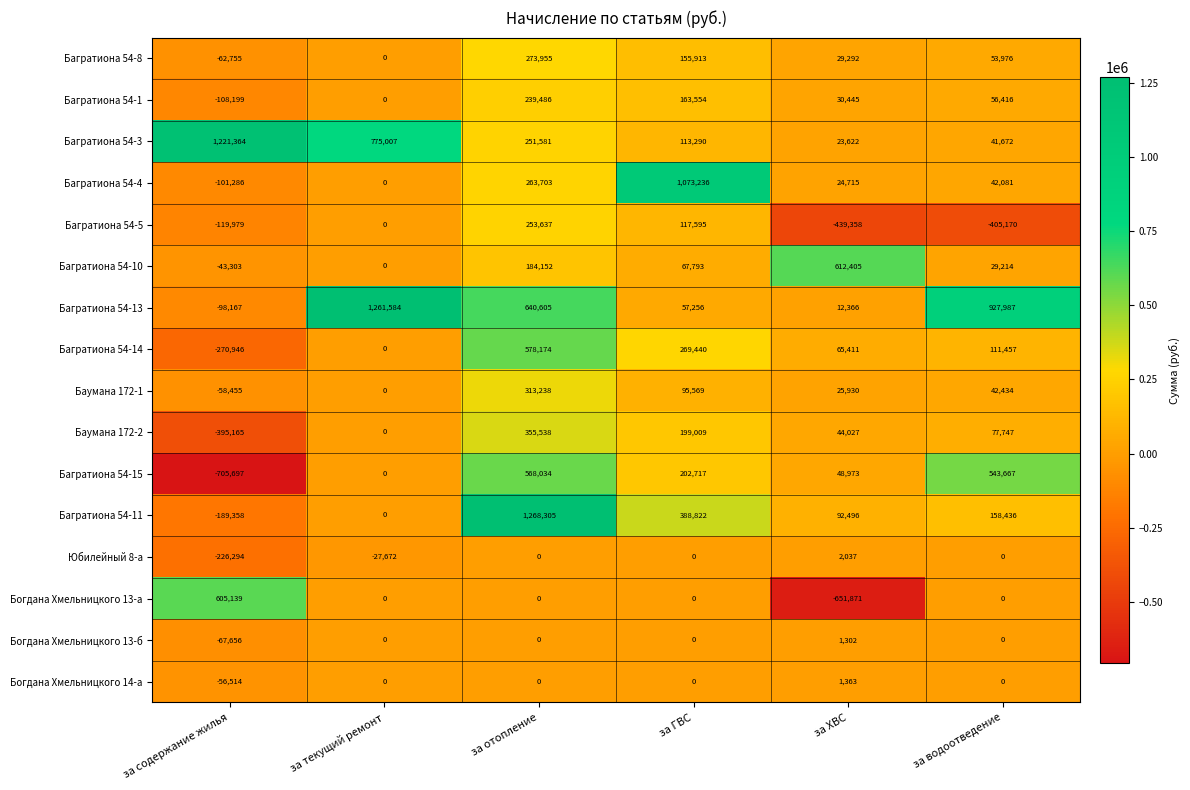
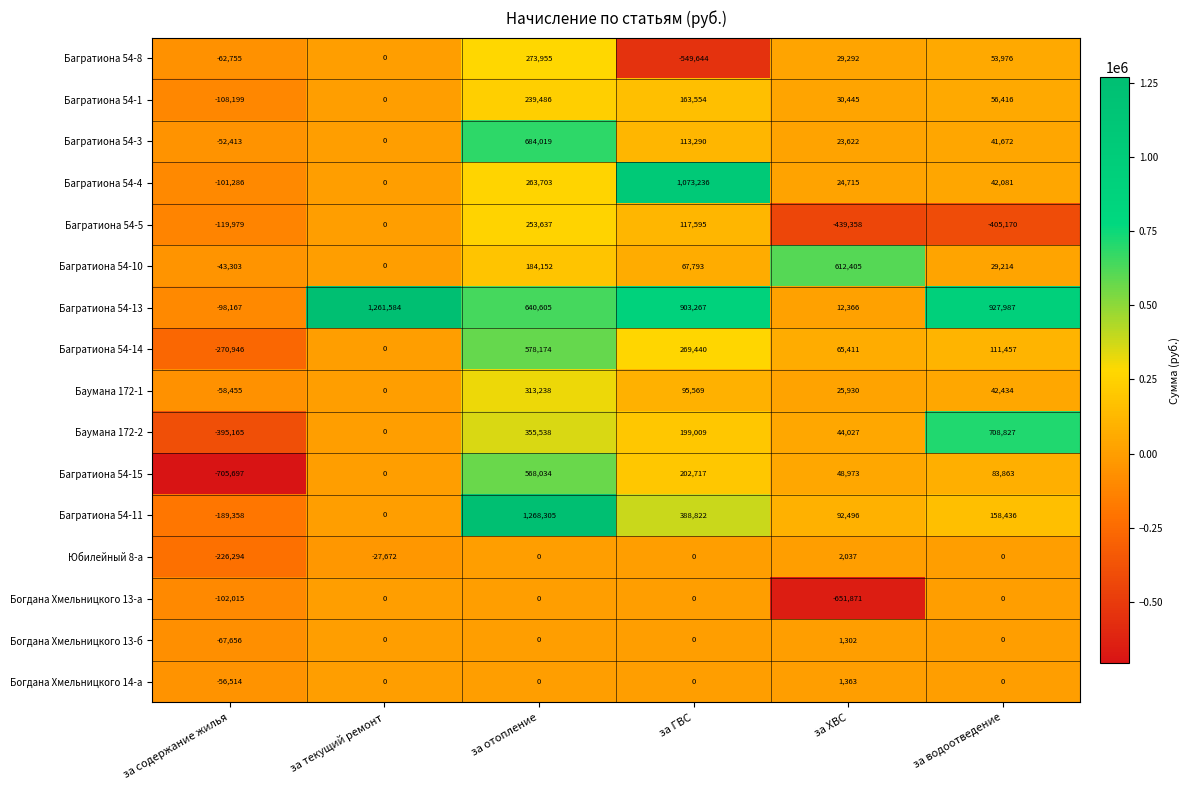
  {
    "Багратиона 54-8": {
      "за содержание жилья": "-62,755",
      "за текущий ремонт": "0",
      "за отопление": "273,955",
-     "за ГВС": "155,913",
+     "за ГВС": "-549,644",
      "за ХВС": "29,292",
      "за водоотведение": "53,976"
    },
    "Багратиона 54-1": {
      "за содержание жилья": "-108,199",
      "за текущий ремонт": "0",
      "за отопление": "239,486",
      "за ГВС": "163,554",
      "за ХВС": "30,445",
      "за водоотведение": "56,416"
    },
    "Багратиона 54-3": {
-     "за содержание жилья": "1,221,364",
-     "за текущий ремонт": "775,007",
-     "за отопление": "251,581",
+     "за содержание жилья": "-52,413",
+     "за текущий ремонт": "0",
+     "за отопление": "684,019",
      "за ГВС": "113,290",
      "за ХВС": "23,622",
      "за водоотведение": "41,672"
    },
    "Багратиона 54-4": {
      "за содержание жилья": "-101,286",
      "за текущий ремонт": "0",
      "за отопление": "263,703",
      "за ГВС": "1,073,236",
      "за ХВС": "24,715",
      "за водоотведение": "42,081"
    },
    "Багратиона 54-5": {
      "за содержание жилья": "-119,979",
      "за текущий ремонт": "0",
      "за отопление": "253,637",
      "за ГВС": "117,595",
      "за ХВС": "-439,358",
      "за водоотведение": "-405,170"
    },
    "Багратиона 54-10": {
      "за содержание жилья": "-43,303",
      "за текущий ремонт": "0",
      "за отопление": "184,152",
      "за ГВС": "67,793",
      "за ХВС": "612,405",
      "за водоотведение": "29,214"
    },
    "Багратиона 54-13": {
      "за содержание жилья": "-98,167",
      "за текущий ремонт": "1,261,584",
      "за отопление": "640,605",
-     "за ГВС": "57,256",
+     "за ГВС": "903,267",
      "за ХВС": "12,366",
      "за водоотведение": "927,987"
    },
    "Багратиона 54-14": {
      "за содержание жилья": "-270,946",
      "за текущий ремонт": "0",
      "за отопление": "578,174",
      "за ГВС": "269,440",
      "за ХВС": "65,411",
      "за водоотведение": "111,457"
    },
    "Баумана 172-1": {
      "за содержание жилья": "-58,455",
      "за текущий ремонт": "0",
      "за отопление": "313,238",
      "за ГВС": "95,569",
      "за ХВС": "25,930",
      "за водоотведение": "42,434"
    },
    "Баумана 172-2": {
      "за содержание жилья": "-395,165",
      "за текущий ремонт": "0",
      "за отопление": "355,538",
      "за ГВС": "199,009",
      "за ХВС": "44,027",
-     "за водоотведение": "77,747"
+     "за водоотведение": "708,827"
    },
    "Багратиона 54-15": {
      "за содержание жилья": "-705,697",
      "за текущий ремонт": "0",
      "за отопление": "568,034",
      "за ГВС": "202,717",
      "за ХВС": "48,973",
-     "за водоотведение": "543,667"
+     "за водоотведение": "83,863"
    },
    "Багратиона 54-11": {
      "за содержание жилья": "-189,358",
      "за текущий ремонт": "0",
      "за отопление": "1,268,305",
      "за ГВС": "388,822",
      "за ХВС": "92,496",
      "за водоотведение": "158,436"
    },
    "Юбилейный 8-а": {
      "за содержание жилья": "-226,294",
      "за текущий ремонт": "-27,672",
      "за отопление": "0",
      "за ГВС": "0",
      "за ХВС": "2,037",
      "за водоотведение": "0"
    },
    "Богдана Хмельницкого 13-а": {
-     "за содержание жилья": "605,139",
+     "за содержание жилья": "-102,015",
      "за текущий ремонт": "0",
      "за отопление": "0",
      "за ГВС": "0",
      "за ХВС": "-651,871",
      "за водоотведение": "0"
    },
    "Богдана Хмельницкого 13-б": {
      "за содержание жилья": "-67,656",
      "за текущий ремонт": "0",
      "за отопление": "0",
      "за ГВС": "0",
      "за ХВС": "1,302",
      "за водоотведение": "0"
    },
    "Богдана Хмельницкого 14-а": {
      "за содержание жилья": "-56,514",
      "за текущий ремонт": "0",
      "за отопление": "0",
      "за ГВС": "0",
      "за ХВС": "1,363",
      "за водоотведение": "0"
    }
  }
